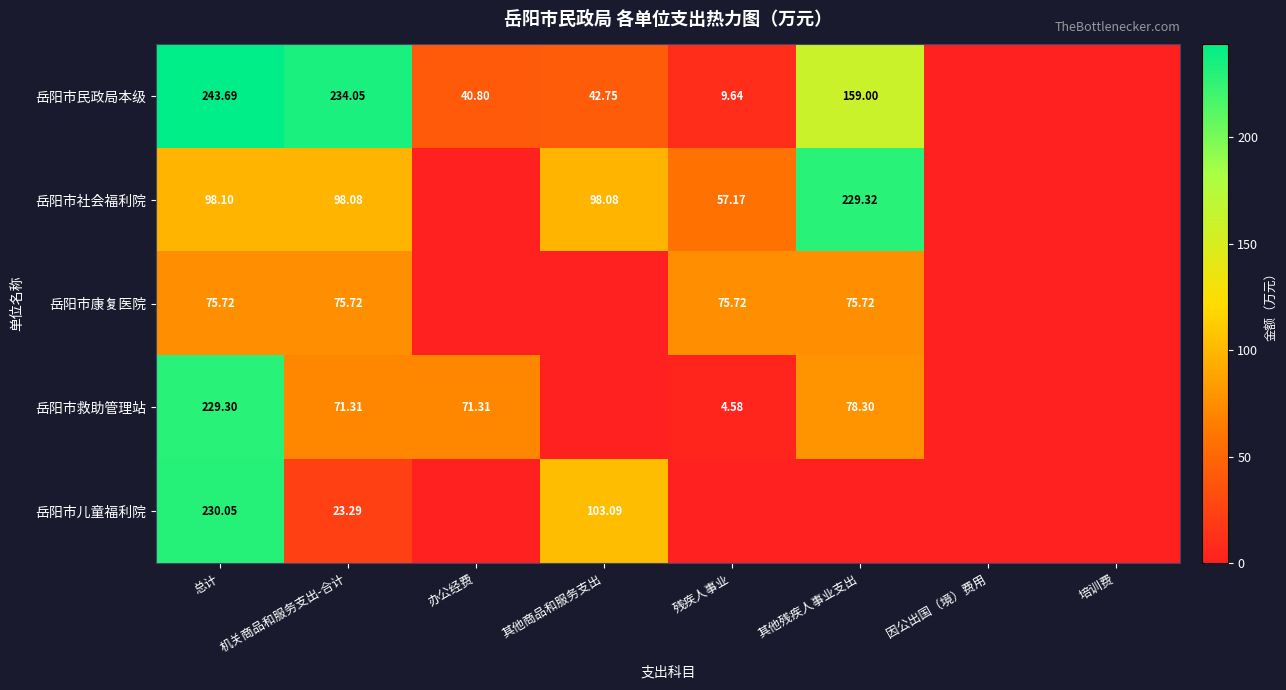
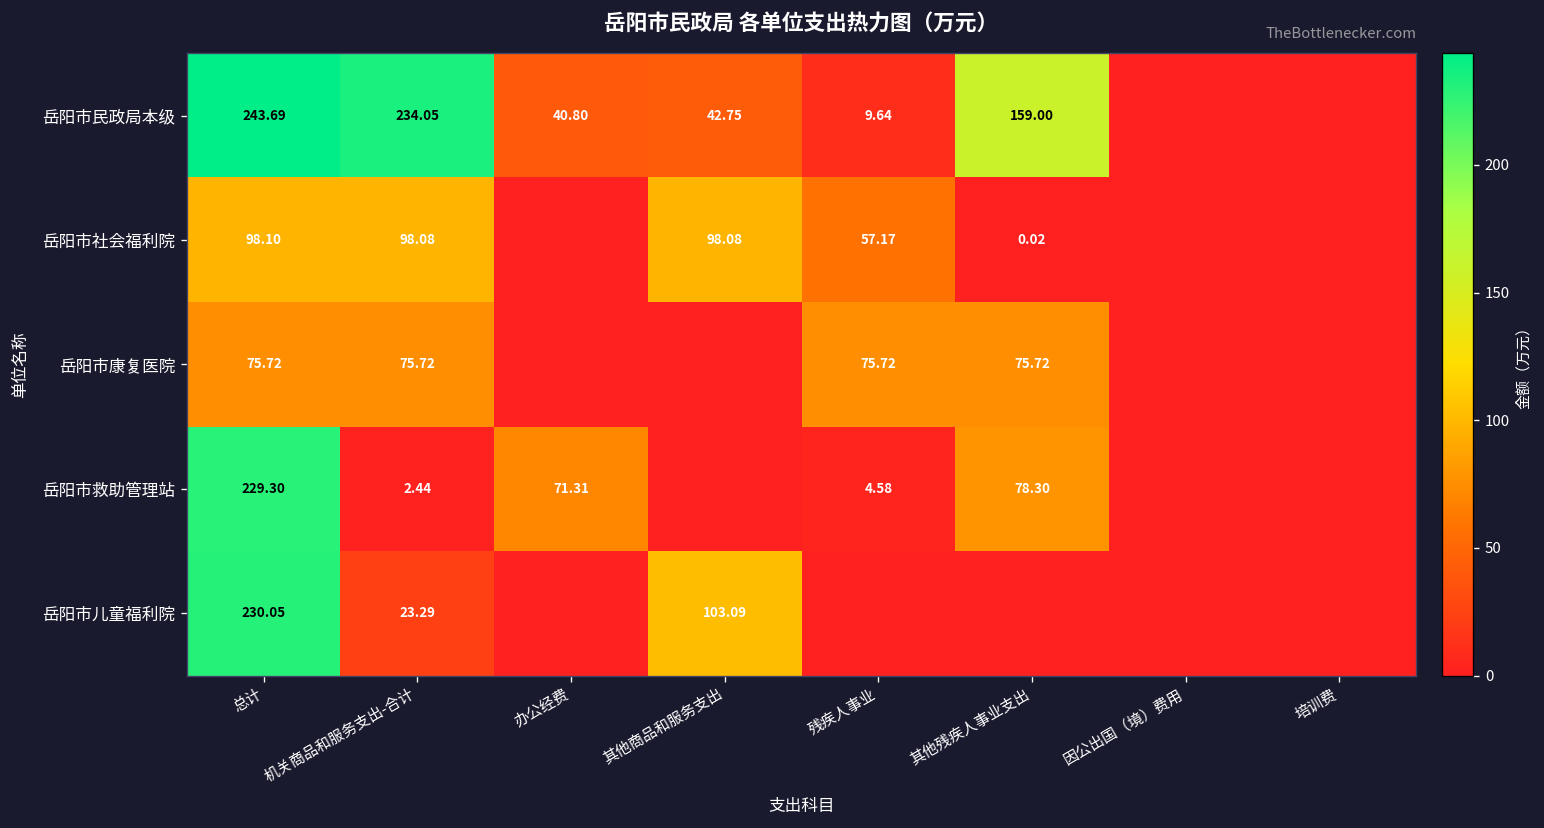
  {
    "岳阳市民政局本级": {
      "总计": 243.69,
      "机关商品和服务支出-合计": 234.05,
      "办公经费": 40.80,
      "其他商品和服务支出": 42.75,
      "残疾人事业": 9.64,
      "其他残疾人事业支出": 159.00
    },
    "岳阳市社会福利院": {
      "总计": 98.10,
      "机关商品和服务支出-合计": 98.08,
      "其他商品和服务支出": 98.08,
      "残疾人事业": 57.17,
-     "其他残疾人事业支出": 229.32
+     "其他残疾人事业支出": 0.02
    },
    "岳阳市康复医院": {
      "总计": 75.72,
      "机关商品和服务支出-合计": 75.72,
      "残疾人事业": 75.72,
      "其他残疾人事业支出": 75.72
    },
    "岳阳市救助管理站": {
      "总计": 229.30,
-     "机关商品和服务支出-合计": 71.31,
+     "机关商品和服务支出-合计": 2.44,
      "办公经费": 71.31,
      "残疾人事业": 4.58,
      "其他残疾人事业支出": 78.30
    },
    "岳阳市儿童福利院": {
      "总计": 230.05,
      "机关商品和服务支出-合计": 23.29,
      "其他商品和服务支出": 103.09
    }
  }
